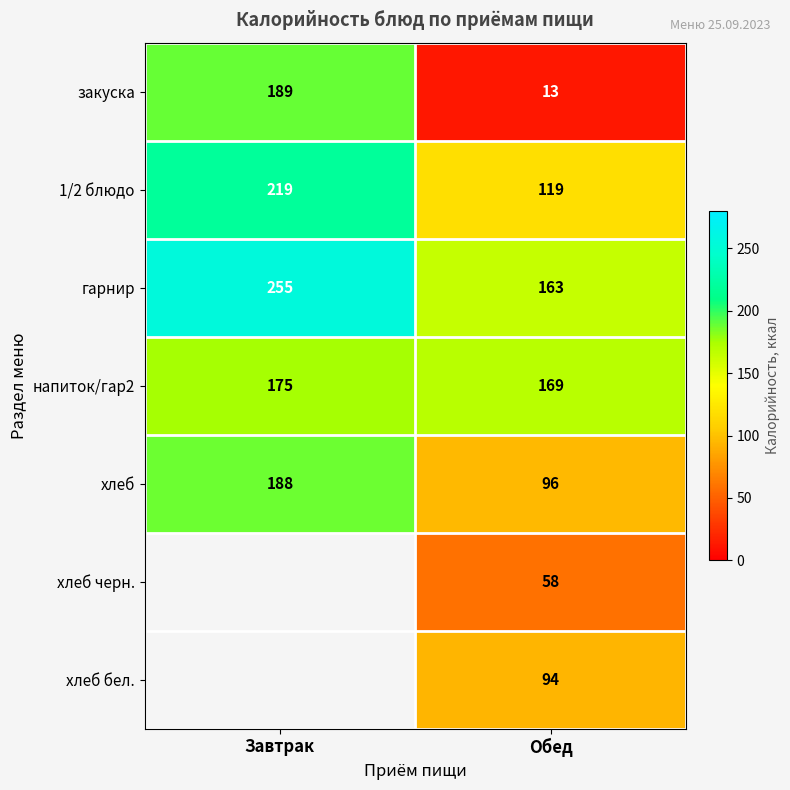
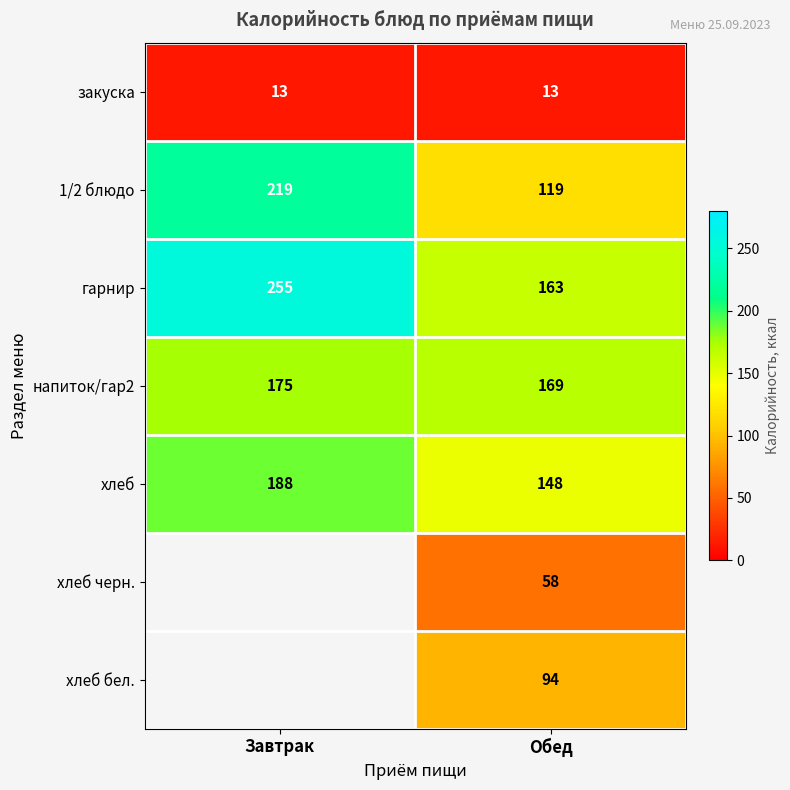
  {
    "закуска": {
-     "Завтрак": 189,
+     "Завтрак": 13,
      "Обед": 13
    },
    "1/2 блюдо": {
      "Завтрак": 219,
      "Обед": 119
    },
    "гарнир": {
      "Завтрак": 255,
      "Обед": 163
    },
    "напиток/гар2": {
      "Завтрак": 175,
      "Обед": 169
    },
    "хлеб": {
      "Завтрак": 188,
-     "Обед": 96
+     "Обед": 148
    },
    "хлеб черн.": {
      "Обед": 58
    },
    "хлеб бел.": {
      "Обед": 94
    }
  }
